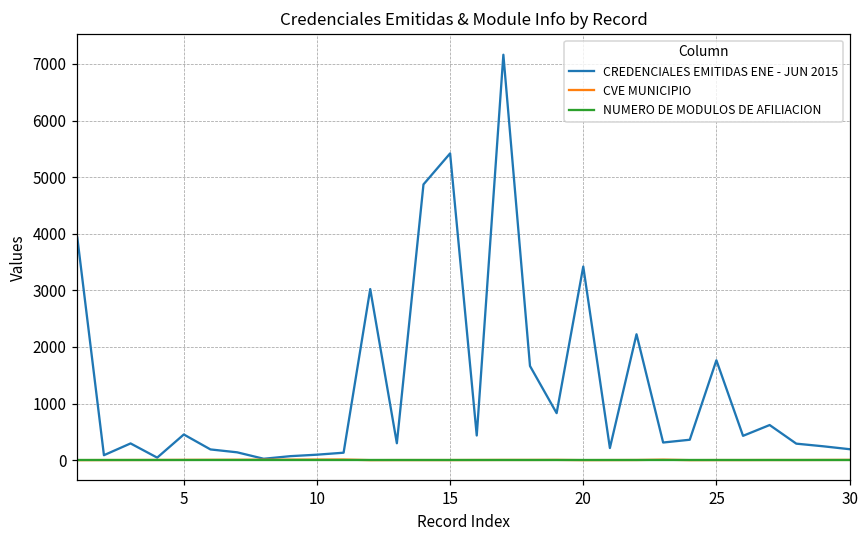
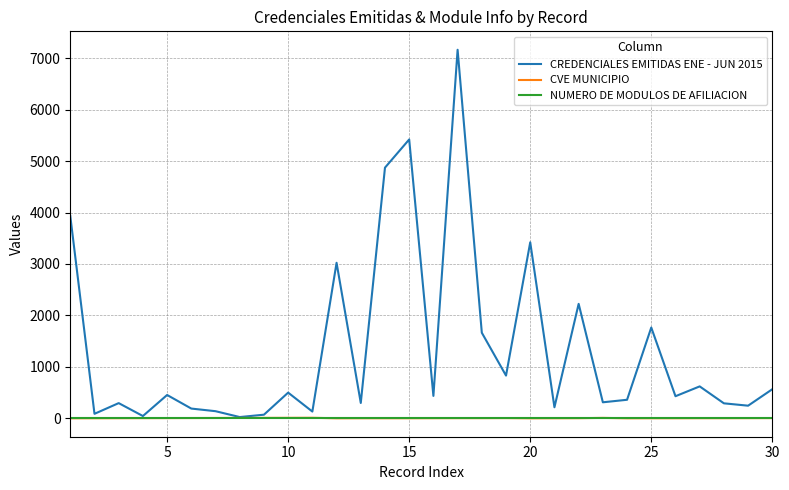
  {
    "CREDENCIALES EMITIDAS ENE - JUN 2015": {
      "5": 500,
-     "10": 100,
+     "10": 500,
      "15": 5400,
      "20": 3400,
      "25": 1800,
-     "30": 200
+     "30": 600
    },
    "NUMERO DE MODULOS DE AFILIACION": {
      "5": 0,
      "10": 0,
      "15": 0,
      "20": 0,
      "25": 0,
      "30": 0
    }
  }
